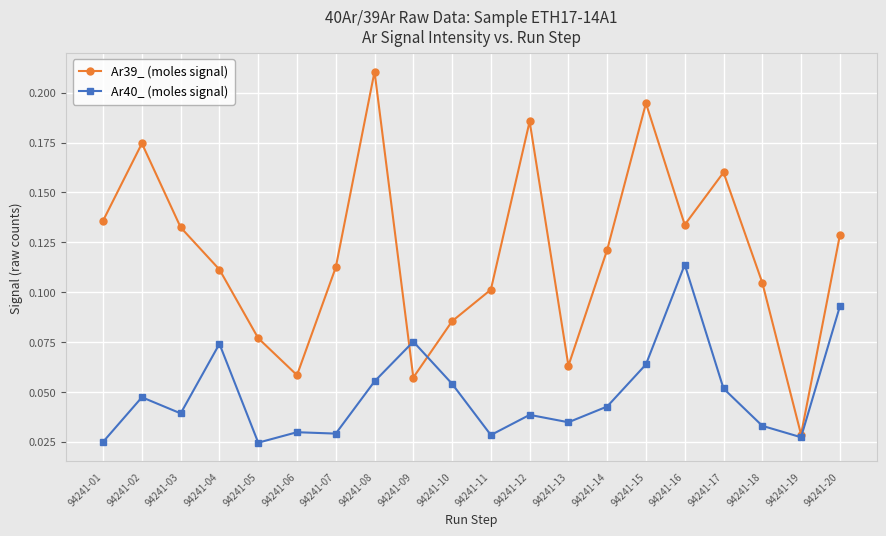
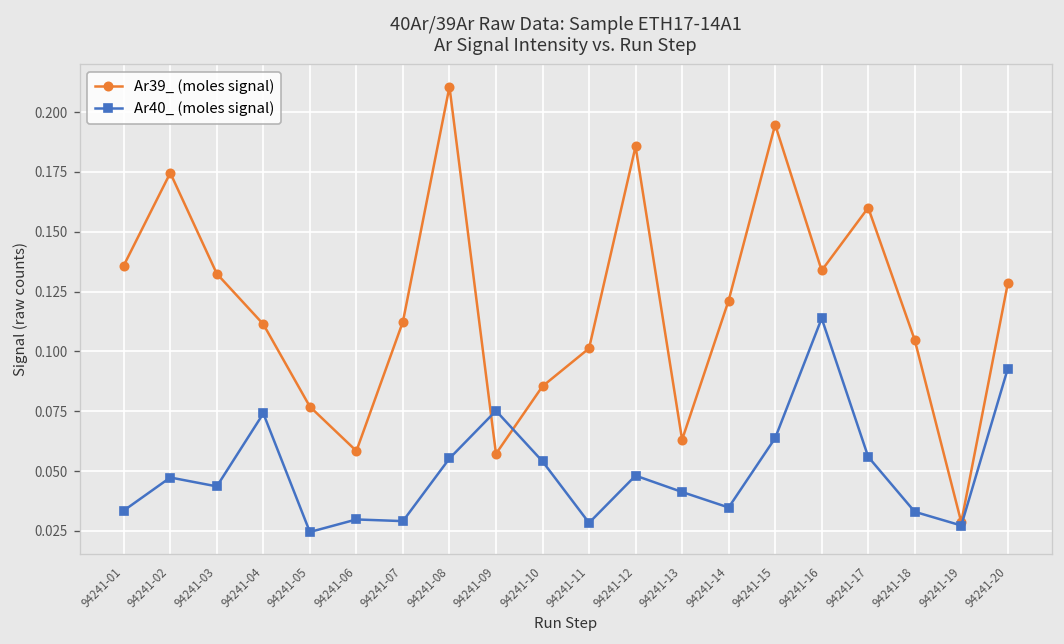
  {
    "Ar39_ (moles signal)": {
      "94241-01": 0.136,
      "94241-02": 0.175,
      "94241-03": 0.132,
      "94241-04": 0.111,
      "94241-05": 0.077,
      "94241-06": 0.058,
      "94241-07": 0.112,
      "94241-08": 0.211,
      "94241-09": 0.057,
      "94241-10": 0.085,
      "94241-11": 0.101,
      "94241-12": 0.186,
      "94241-13": 0.063,
      "94241-14": 0.121,
      "94241-15": 0.195,
      "94241-16": 0.134,
      "94241-17": 0.160,
      "94241-18": 0.105,
      "94241-19": 0.029,
      "94241-20": 0.128
    },
    "Ar40_ (moles signal)": {
-     "94241-01": 0.025,
+     "94241-01": 0.034,
      "94241-02": 0.047,
-     "94241-03": 0.039,
+     "94241-03": 0.044,
      "94241-04": 0.074,
      "94241-05": 0.025,
      "94241-06": 0.030,
      "94241-07": 0.029,
      "94241-08": 0.055,
      "94241-09": 0.075,
      "94241-10": 0.054,
      "94241-11": 0.028,
-     "94241-12": 0.039,
-     "94241-13": 0.035,
-     "94241-14": 0.043,
+     "94241-12": 0.048,
+     "94241-13": 0.041,
+     "94241-14": 0.035,
      "94241-15": 0.064,
      "94241-16": 0.114,
-     "94241-17": 0.052,
+     "94241-17": 0.056,
      "94241-18": 0.033,
      "94241-19": 0.027,
      "94241-20": 0.093
    }
  }
